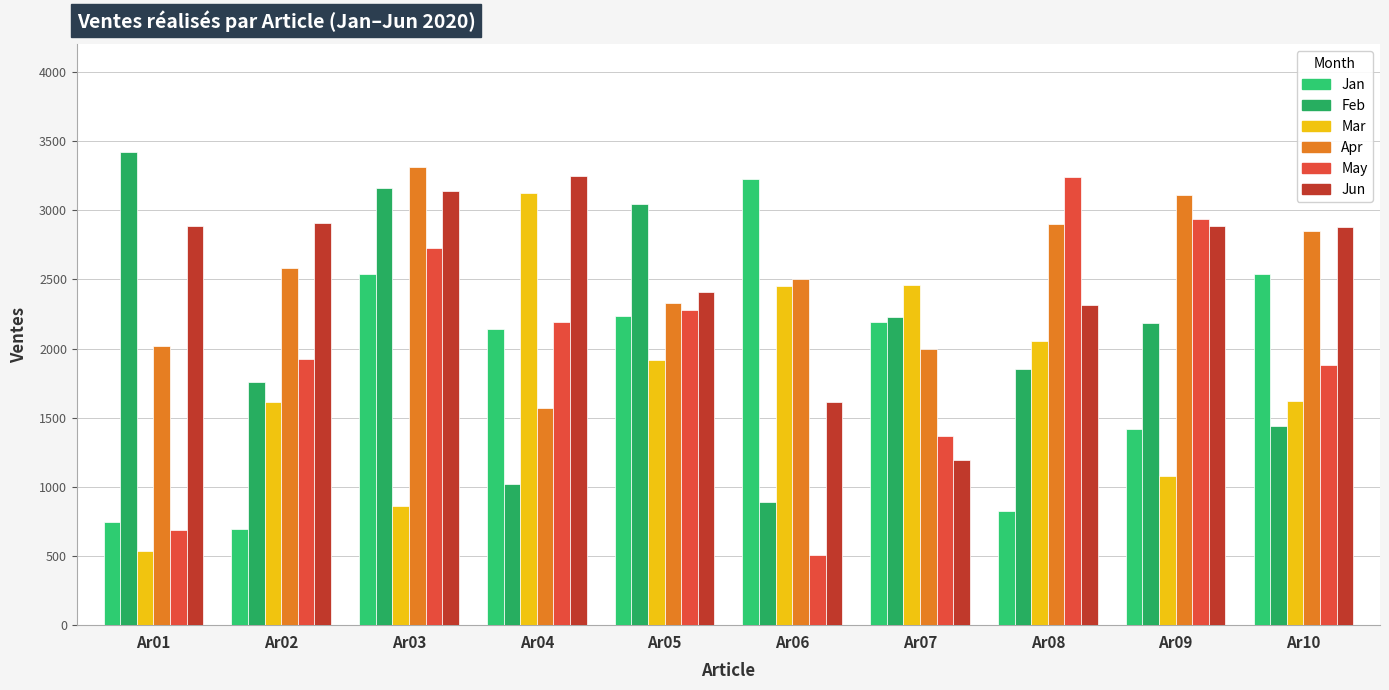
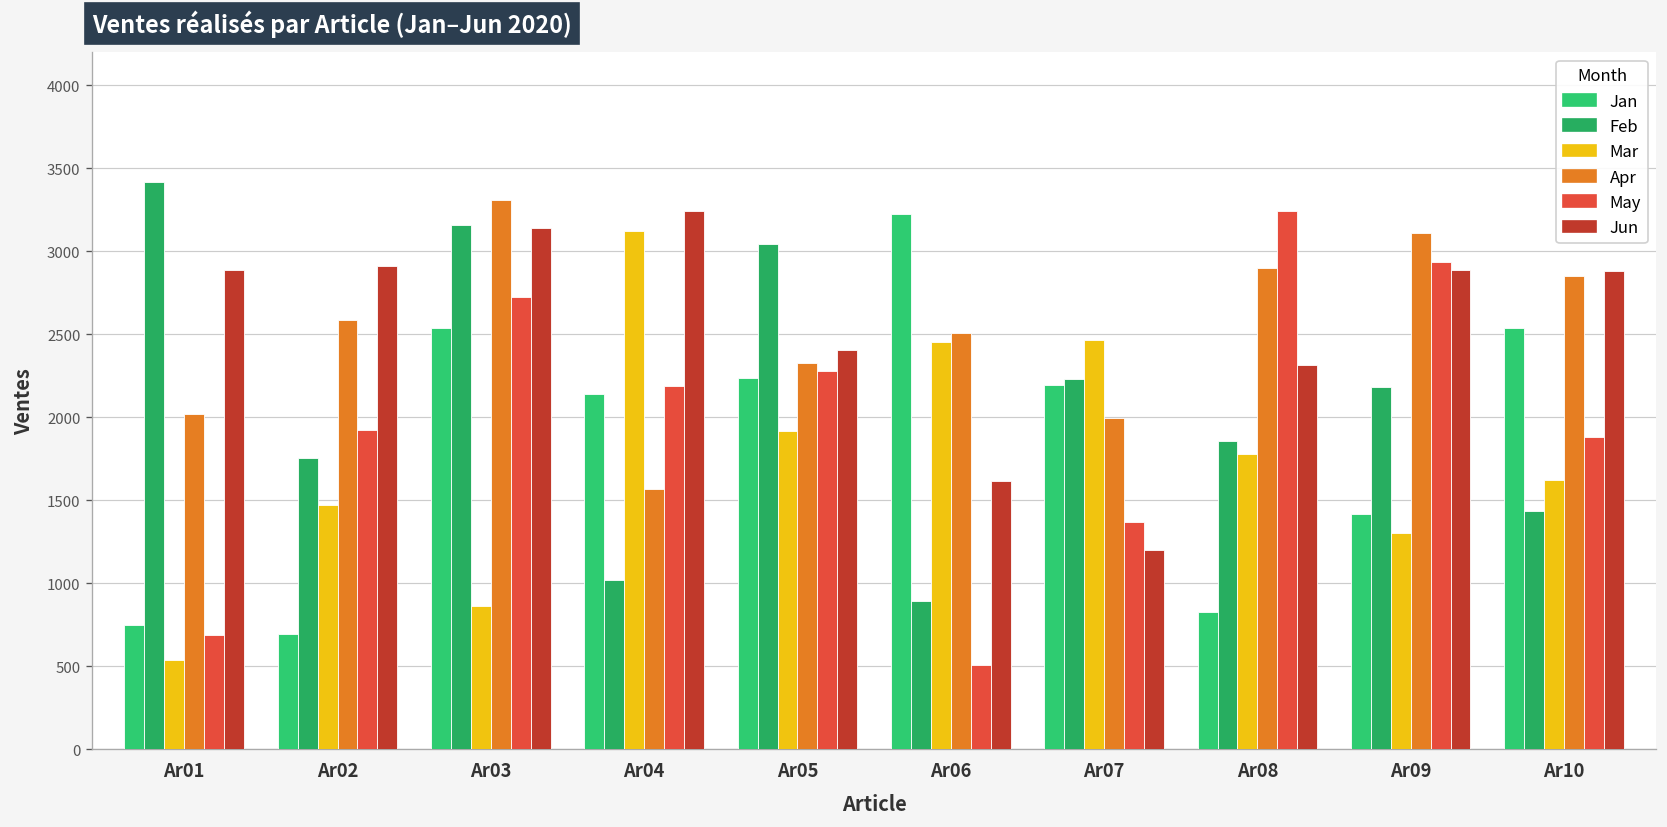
  {
    "Mar": {
      "Ar01": 540,
-     "Ar02": 1610,
+     "Ar02": 1470,
      "Ar03": 860,
      "Ar04": 3120,
      "Ar05": 1920,
      "Ar06": 2450,
      "Ar07": 2460,
-     "Ar08": 2050,
-     "Ar09": 1080,
+     "Ar08": 1780,
+     "Ar09": 1300,
      "Ar10": 1620
    }
  }
